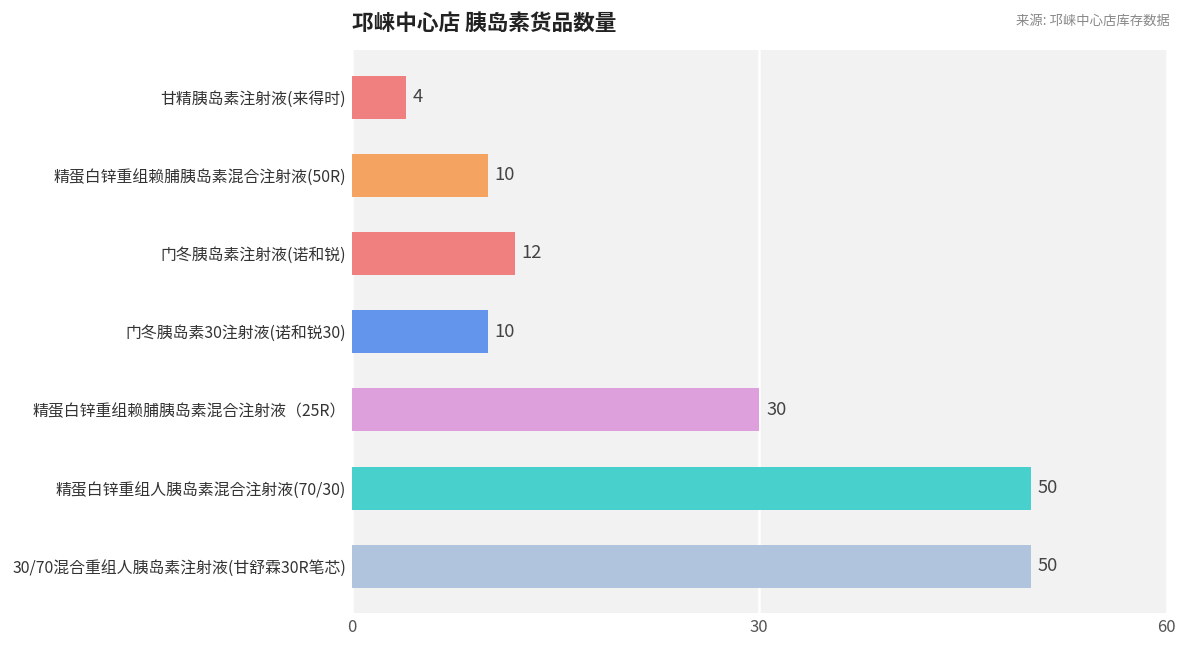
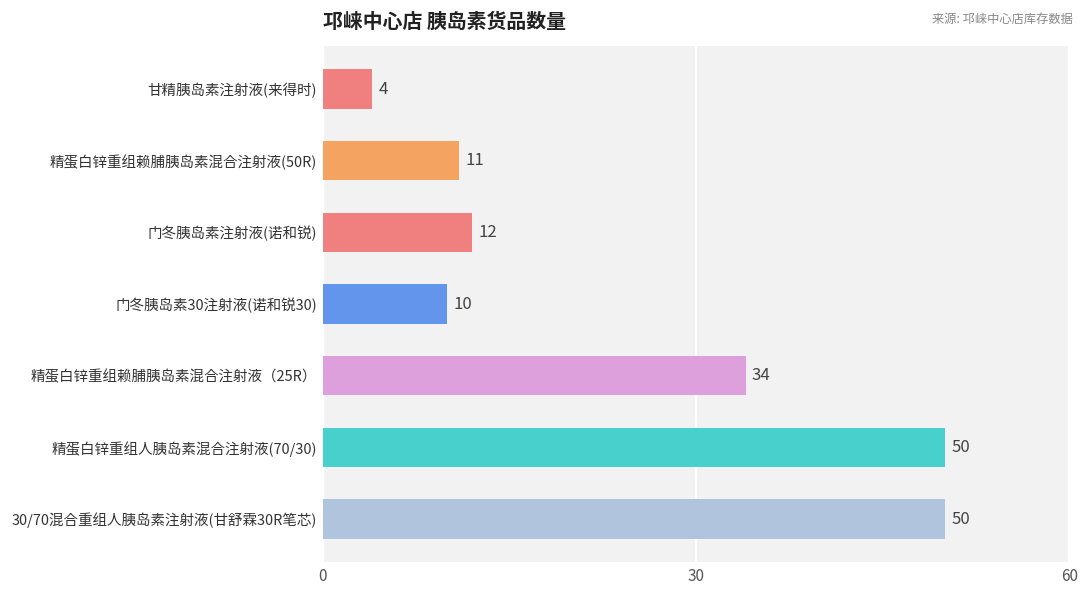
  {
    "甘精胰岛素注射液(来得时)": 4,
-   "精蛋白锌重组赖脯胰岛素混合注射液(50R)": 10,
+   "精蛋白锌重组赖脯胰岛素混合注射液(50R)": 11,
    "门冬胰岛素注射液(诺和锐)": 12,
    "门冬胰岛素30注射液(诺和锐30)": 10,
-   "精蛋白锌重组赖脯胰岛素混合注射液（25R）": 30,
+   "精蛋白锌重组赖脯胰岛素混合注射液（25R）": 34,
    "精蛋白锌重组人胰岛素混合注射液(70/30)": 50,
    "30/70混合重组人胰岛素注射液(甘舒霖30R笔芯)": 50
  }
